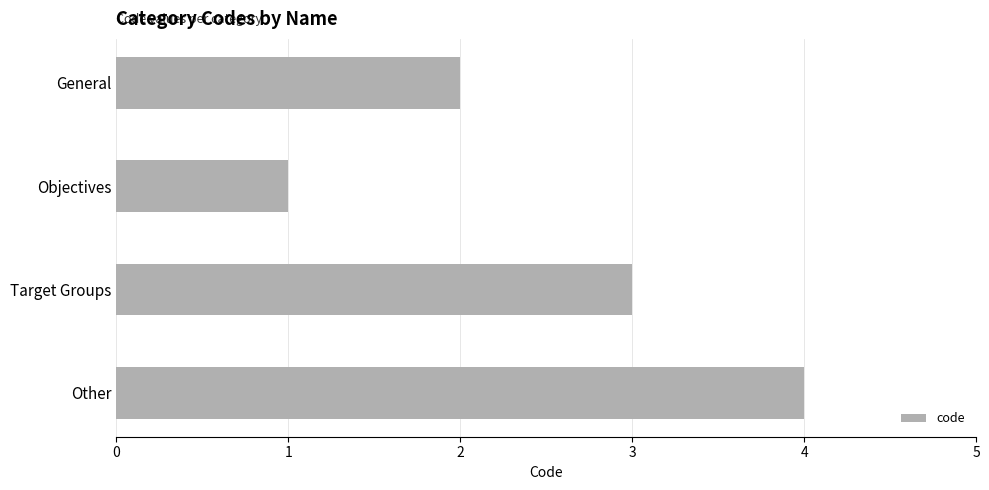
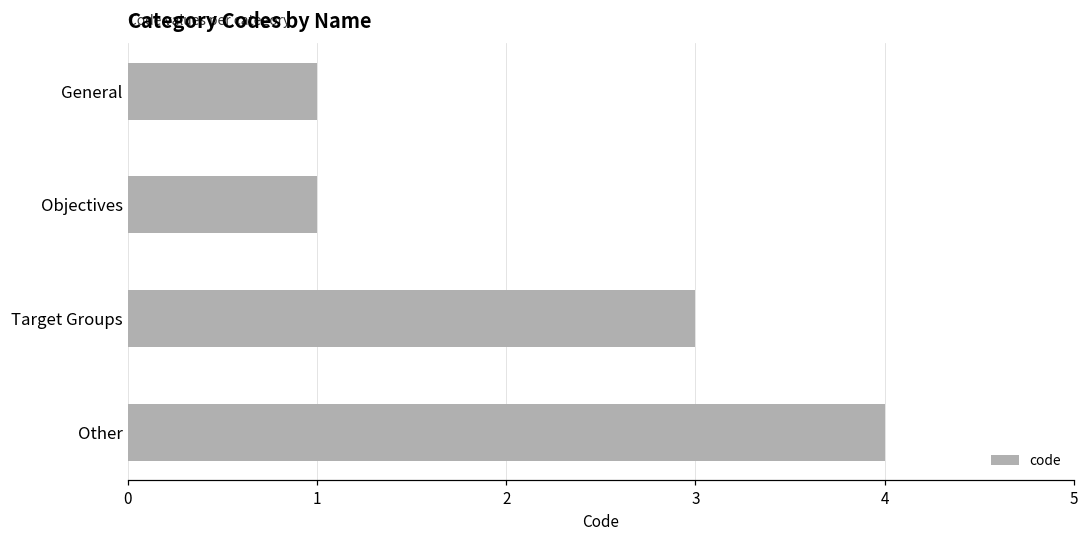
  {
-   "General": 2,
+   "General": 1,
    "Objectives": 1,
    "Target Groups": 3,
    "Other": 4
  }
